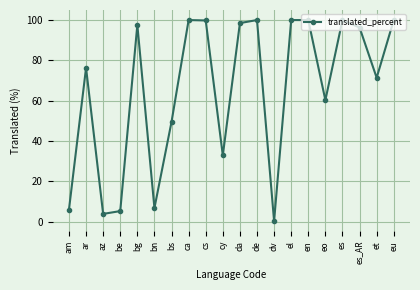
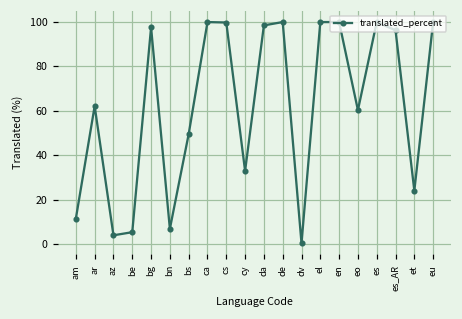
  {
-   "am": 6,
-   "ar": 76,
+   "am": 11,
+   "ar": 62,
    "az": 4,
    "be": 5,
    "bg": 98,
    "bn": 7,
    "bs": 50,
    "ca": 100,
    "cs": 100,
    "cy": 33,
    "da": 99,
    "de": 100,
    "dv": 0,
    "el": 100,
    "eo": 60,
-   "et": 71
+   "et": 24
  }
